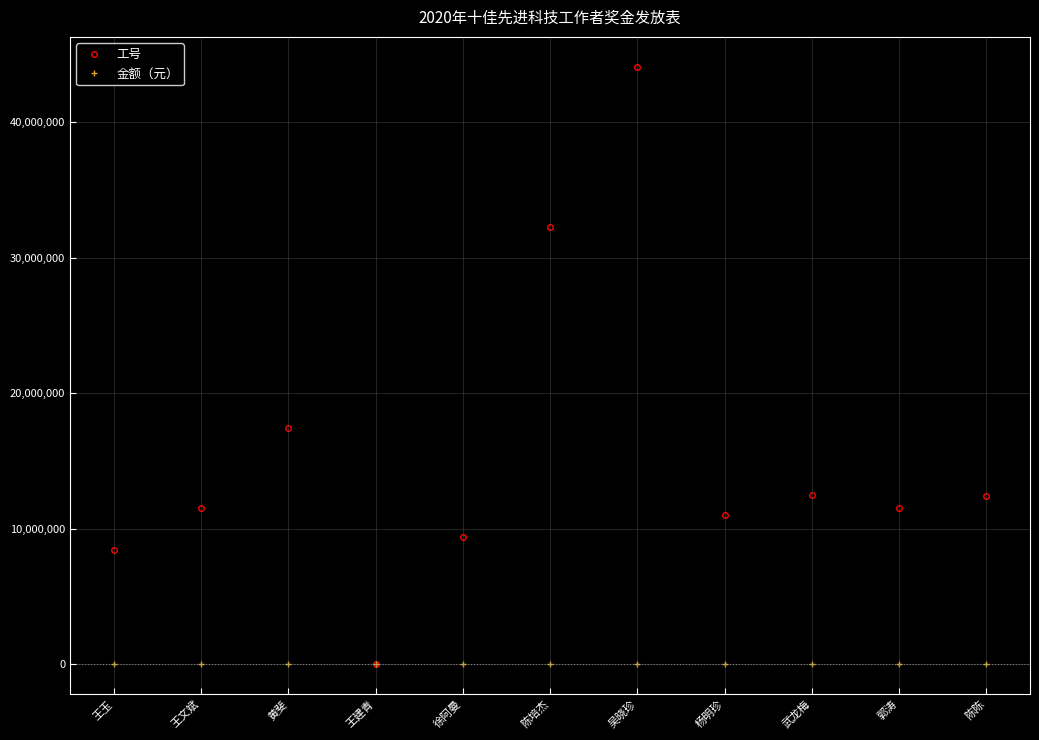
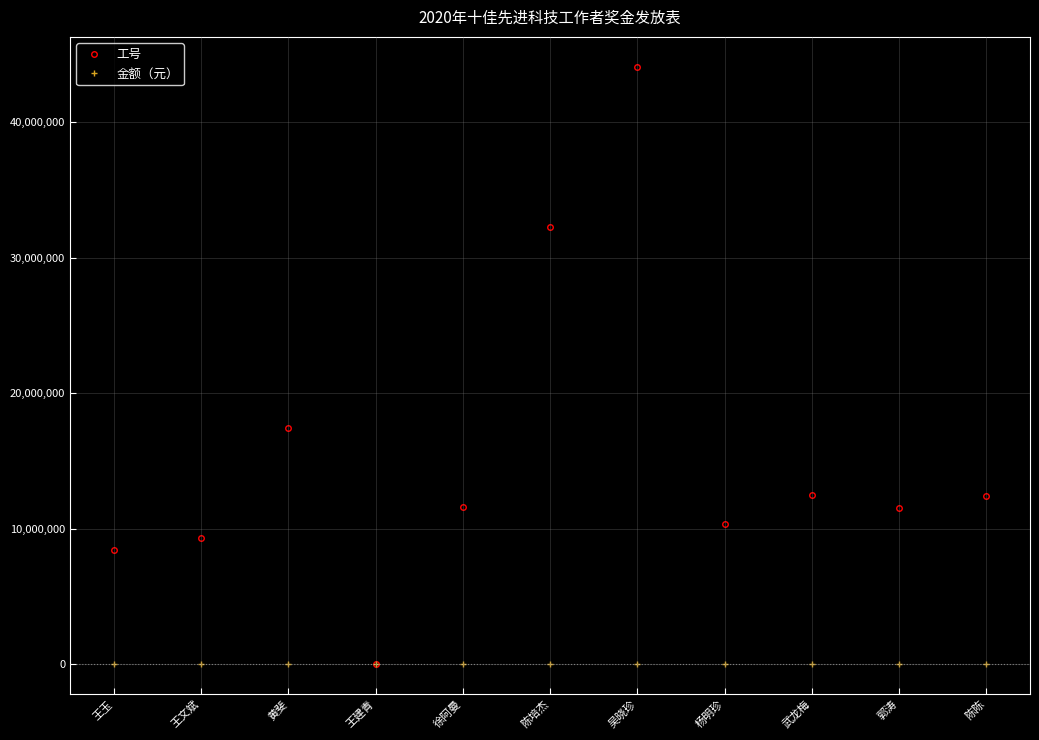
  {
    "工号": {
      "王玉": "8,400,000",
-     "王文斌": "11,500,000",
+     "王文斌": "9,300,000",
      "黄斐": "17,400,000",
-     "徐阿曼": "9,400,000",
+     "徐阿曼": "11,600,000",
      "陈培杰": "32,300,000",
      "吴晓珍": "44,100,000",
-     "杨明珍": "11,000,000",
+     "杨明珍": "10,400,000",
      "武龙梅": "12,500,000",
      "郭涛": "11,500,000",
      "陈陈": "12,400,000"
    },
    "金额（元）": {
      "王玉": "0",
      "王文斌": "0",
      "黄斐": "0",
      "徐阿曼": "0",
      "陈培杰": "0",
      "吴晓珍": "0",
      "杨明珍": "0",
      "武龙梅": "0",
      "郭涛": "0",
      "陈陈": "0"
    }
  }
